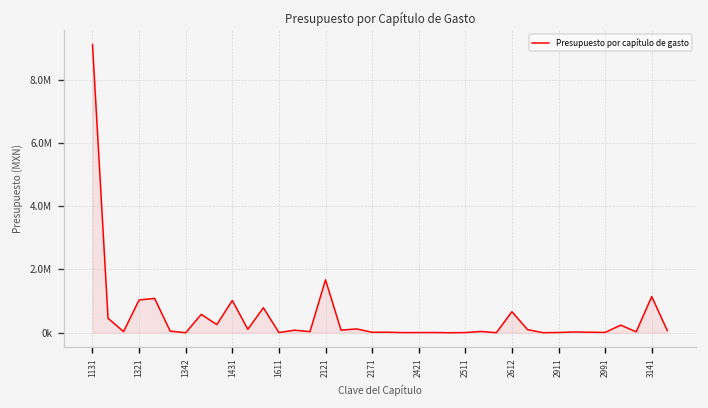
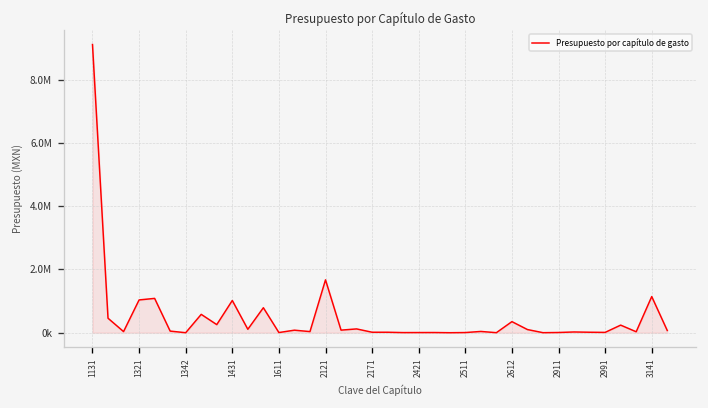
  {
    "1131": 9100000,
    "1321": 1000000,
    "1342": 0,
    "1431": 1000000,
    "1611": 0,
    "2121": 1700000,
    "2171": 0,
    "2421": 0,
    "2511": 0,
-   "2612": 700000,
+   "2612": 400000,
    "2911": 0,
    "2991": 0,
    "3141": 1100000
  }
